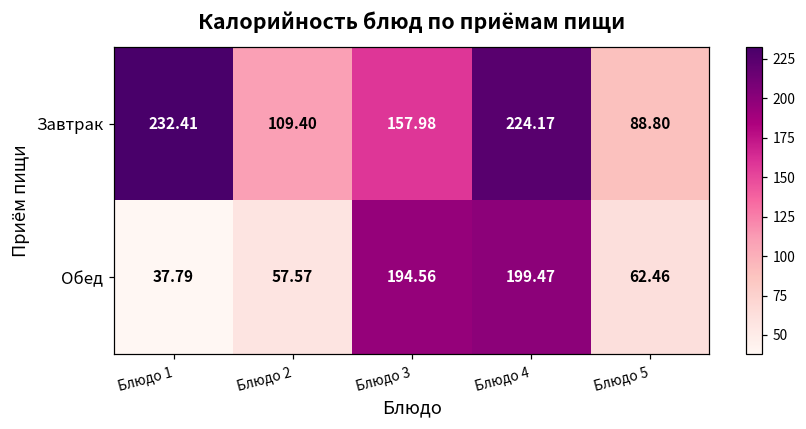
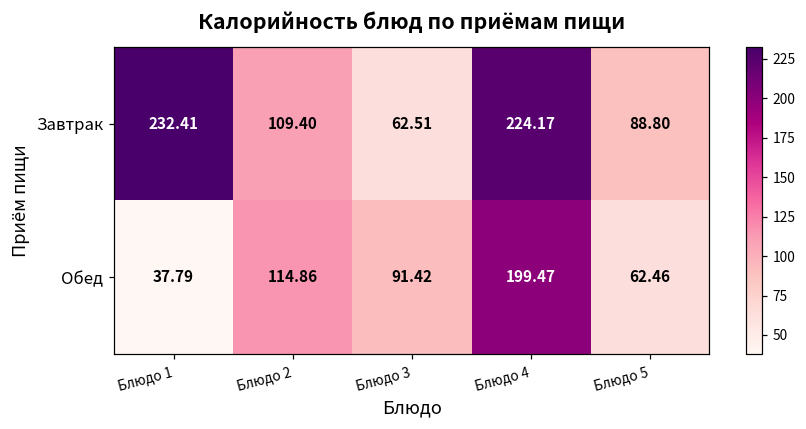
  {
    "Завтрак": {
      "Блюдо 1": 232.41,
      "Блюдо 2": 109.40,
-     "Блюдо 3": 157.98,
+     "Блюдо 3": 62.51,
      "Блюдо 4": 224.17,
      "Блюдо 5": 88.80
    },
    "Обед": {
      "Блюдо 1": 37.79,
-     "Блюдо 2": 57.57,
-     "Блюдо 3": 194.56,
+     "Блюдо 2": 114.86,
+     "Блюдо 3": 91.42,
      "Блюдо 4": 199.47,
      "Блюдо 5": 62.46
    }
  }
